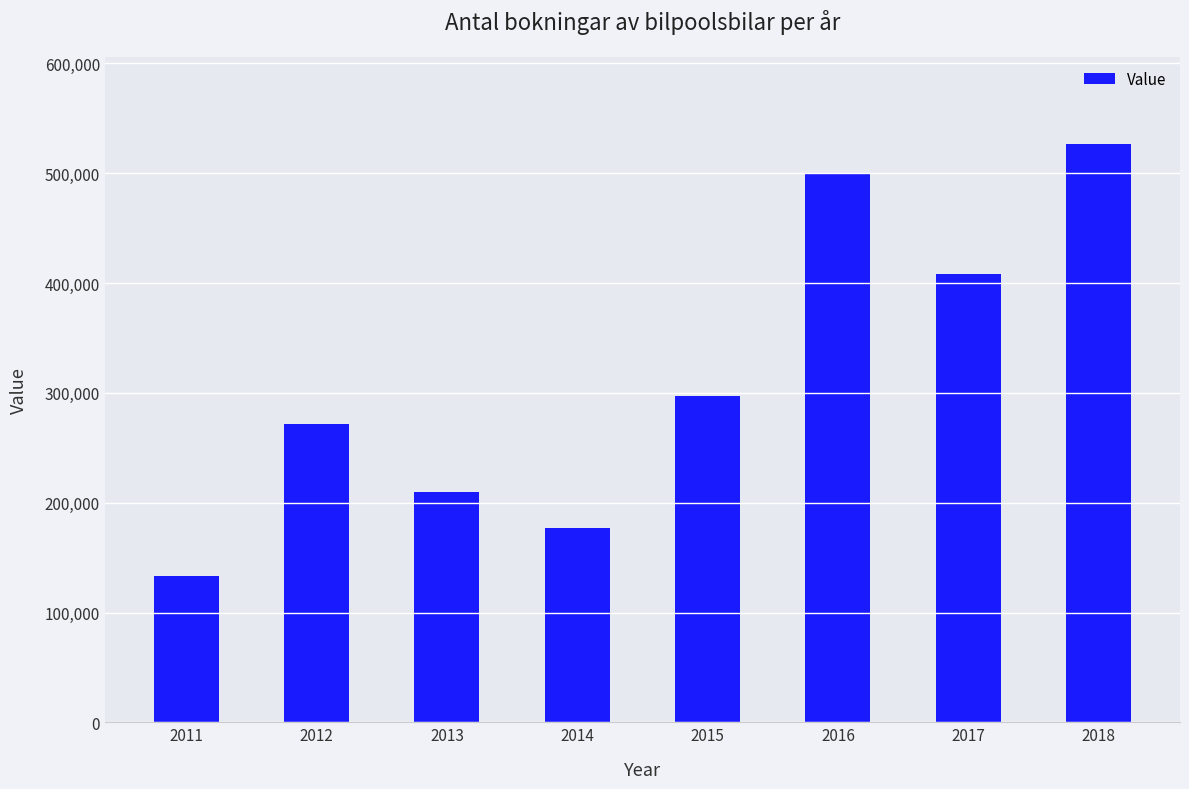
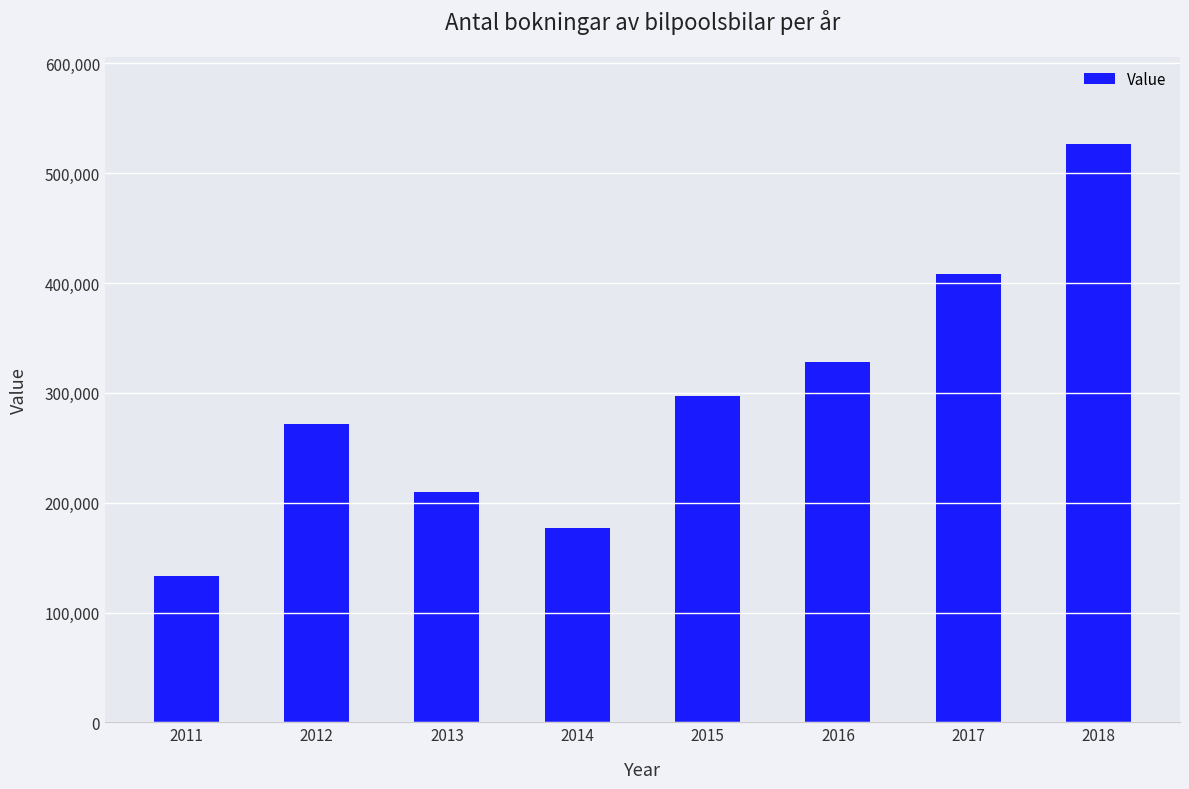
  {
    "2011": "133,000",
    "2012": "272,000",
    "2013": "210,000",
    "2014": "177,000",
    "2015": "297,000",
-   "2016": "500,000",
+   "2016": "328,000",
    "2017": "408,000",
    "2018": "527,000"
  }
